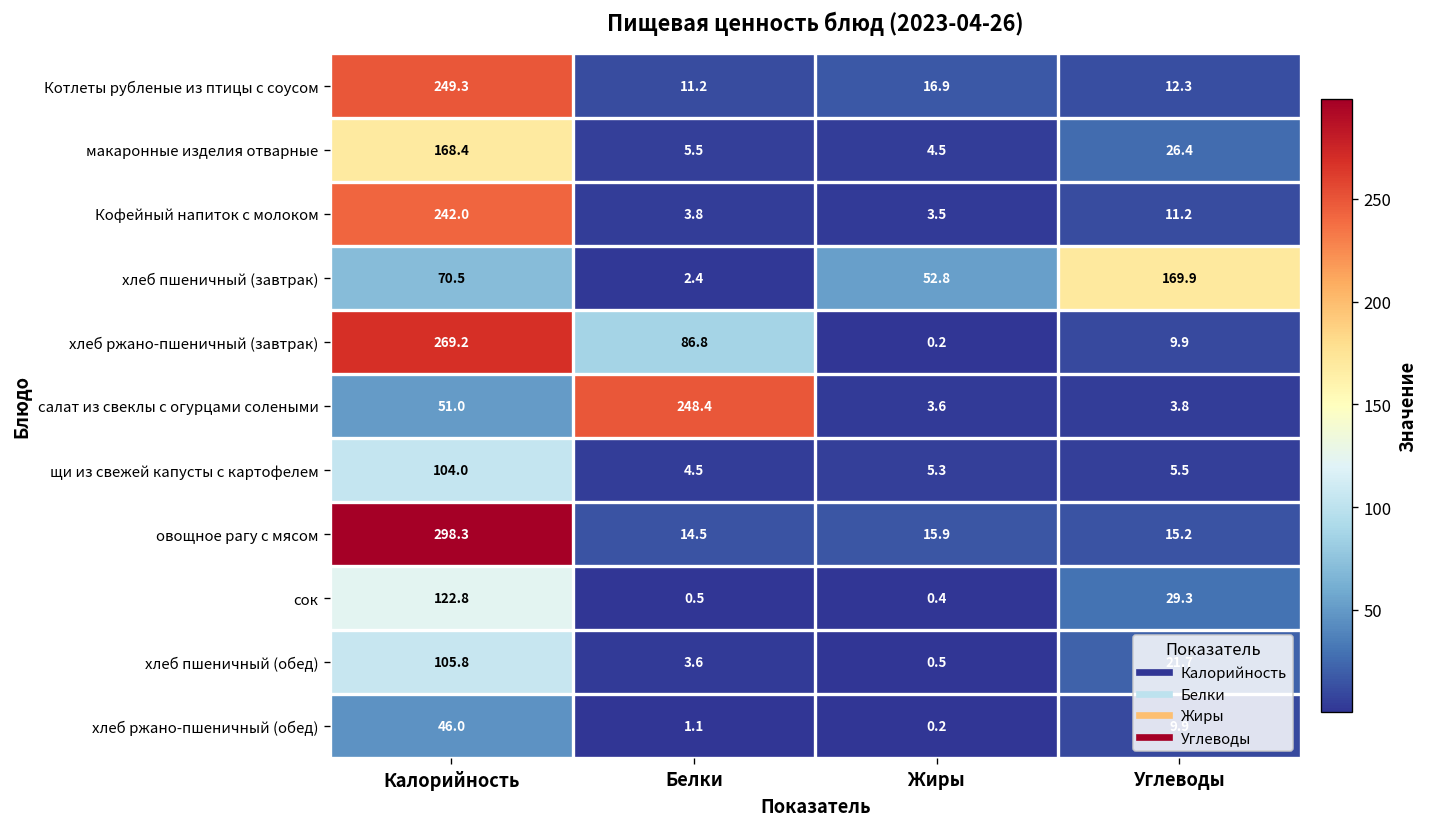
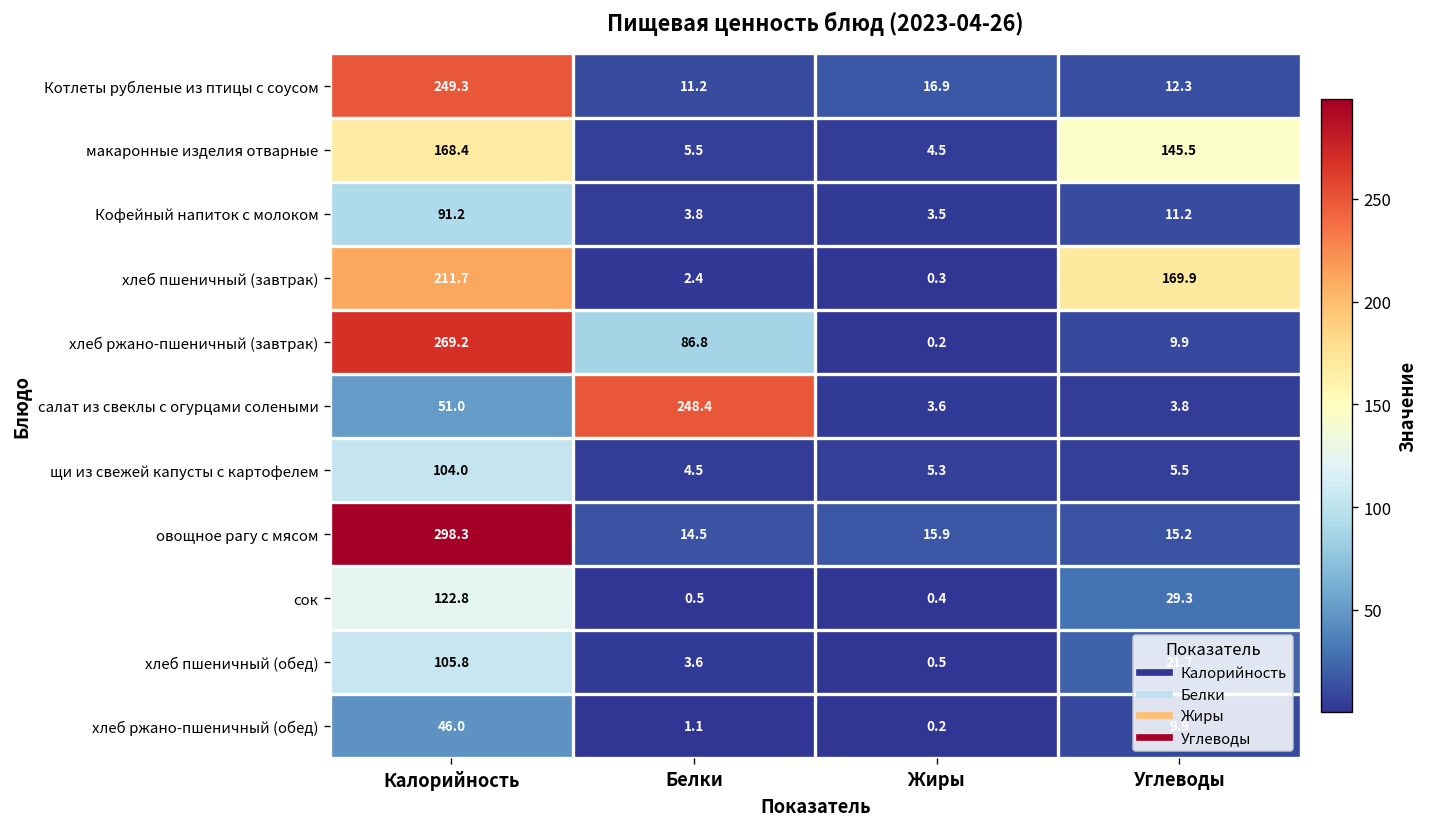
  {
    "Котлеты рубленые из птицы с соусом": {
      "Калорийность": 249.3,
      "Белки": 11.2,
      "Жиры": 16.9,
      "Углеводы": 12.3
    },
    "макаронные изделия отварные": {
      "Калорийность": 168.4,
      "Белки": 5.5,
      "Жиры": 4.5,
-     "Углеводы": 26.4
+     "Углеводы": 145.5
    },
    "Кофейный напиток с молоком": {
-     "Калорийность": 242.0,
+     "Калорийность": 91.2,
      "Белки": 3.8,
      "Жиры": 3.5,
      "Углеводы": 11.2
    },
    "хлеб пшеничный (завтрак)": {
-     "Калорийность": 70.5,
+     "Калорийность": 211.7,
      "Белки": 2.4,
-     "Жиры": 52.8,
+     "Жиры": 0.3,
      "Углеводы": 169.9
    },
    "хлеб ржано-пшеничный (завтрак)": {
      "Калорийность": 269.2,
      "Белки": 86.8,
      "Жиры": 0.2,
      "Углеводы": 9.9
    },
    "салат из свеклы с огурцами солеными": {
      "Калорийность": 51.0,
      "Белки": 248.4,
      "Жиры": 3.6,
      "Углеводы": 3.8
    },
    "щи из свежей капусты с картофелем": {
      "Калорийность": 104.0,
      "Белки": 4.5,
      "Жиры": 5.3,
      "Углеводы": 5.5
    },
    "овощное рагу с мясом": {
      "Калорийность": 298.3,
      "Белки": 14.5,
      "Жиры": 15.9,
      "Углеводы": 15.2
    },
    "сок": {
      "Калорийность": 122.8,
      "Белки": 0.5,
      "Жиры": 0.4,
      "Углеводы": 29.3
    },
    "хлеб пшеничный (обед)": {
      "Калорийность": 105.8,
      "Белки": 3.6,
      "Жиры": 0.5
    },
    "хлеб ржано-пшеничный (обед)": {
      "Калорийность": 46.0,
      "Белки": 1.1,
      "Жиры": 0.2
    }
  }
